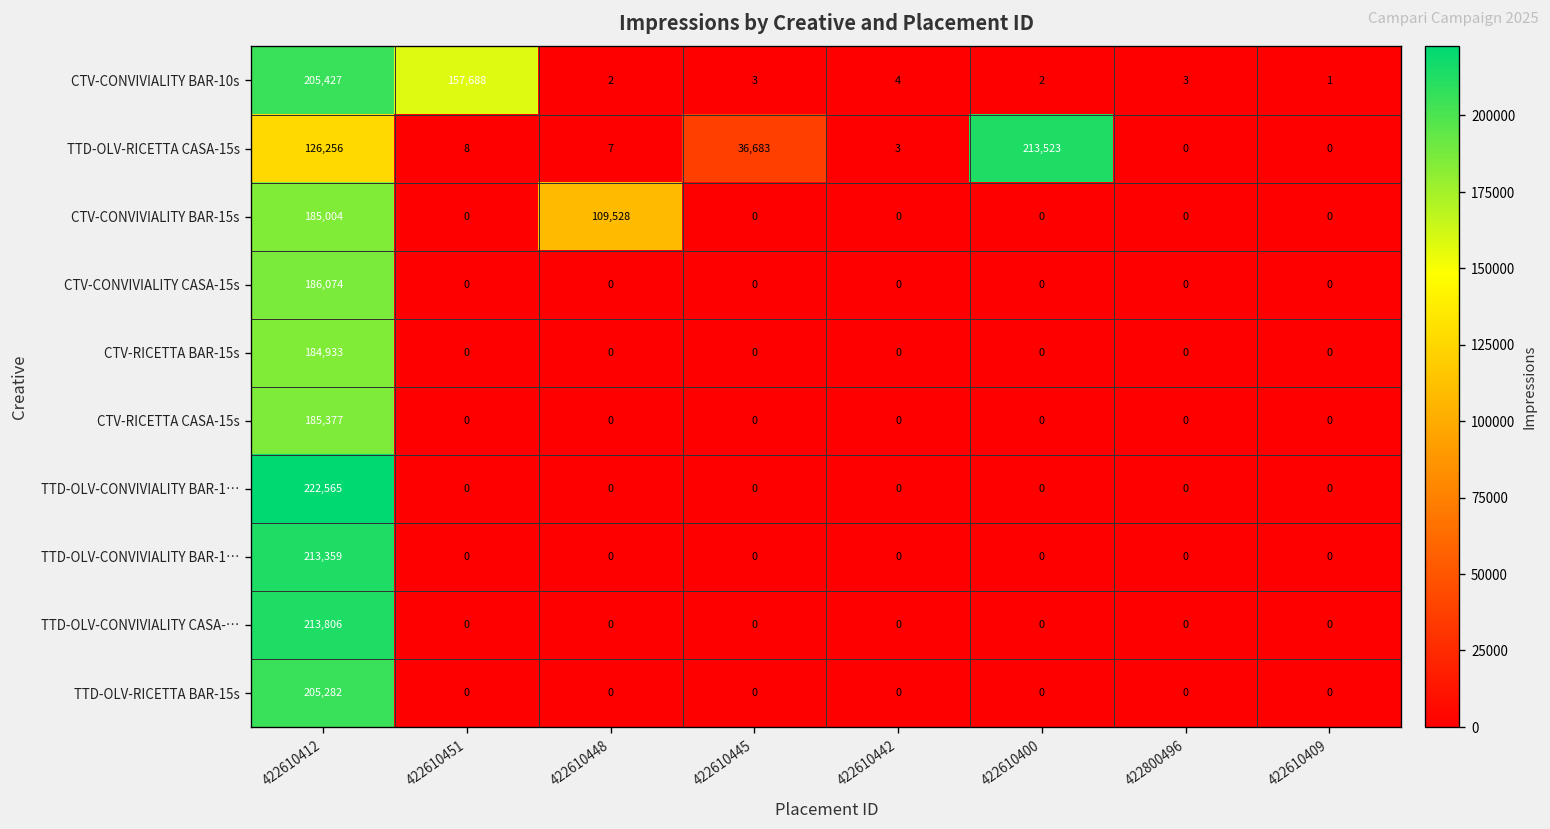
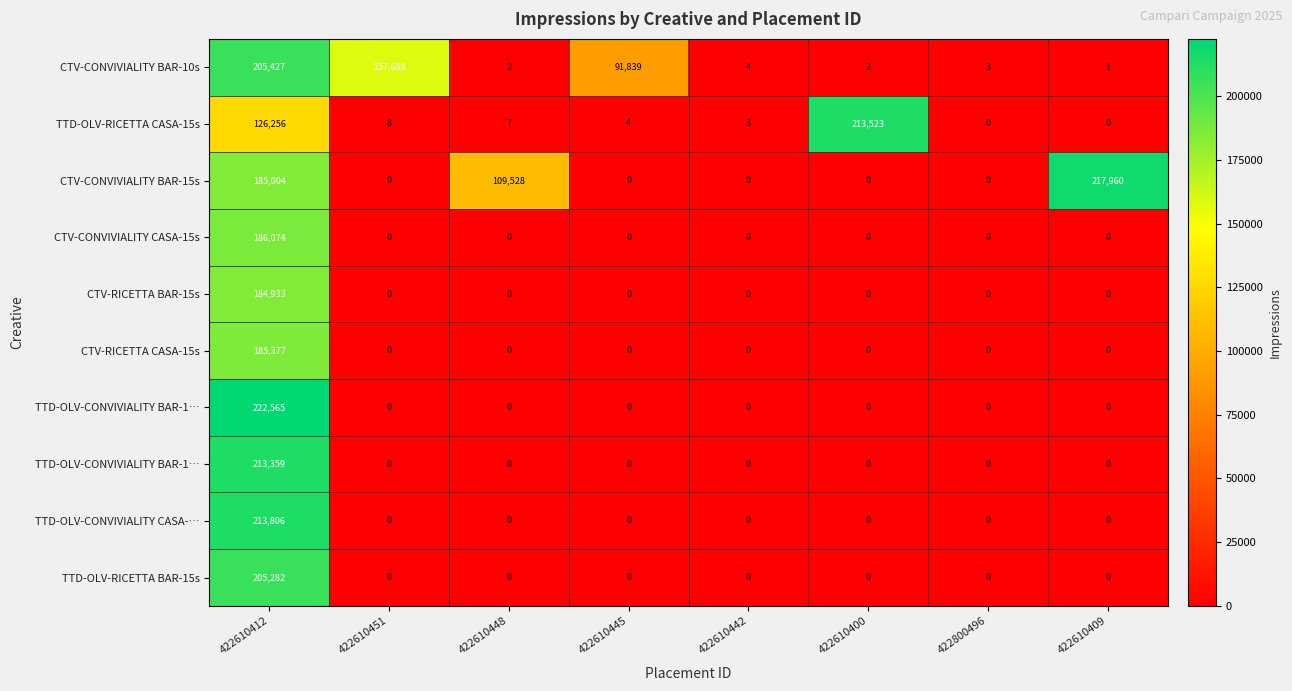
  {
    "CTV-CONVIVIALITY BAR-10s": {
      "422610412": "205,427",
      "422610451": "157,688",
      "422610448": "2",
-     "422610445": "3",
+     "422610445": "91,839",
      "422610442": "4",
      "422610400": "2",
      "422800496": "3",
      "422610409": "1"
    },
    "TTD-OLV-RICETTA CASA-15s": {
      "422610412": "126,256",
      "422610451": "8",
      "422610448": "7",
-     "422610445": "36,683",
+     "422610445": "4",
      "422610442": "3",
      "422610400": "213,523",
      "422800496": "0",
      "422610409": "0"
    },
    "CTV-CONVIVIALITY BAR-15s": {
      "422610412": "185,004",
      "422610451": "0",
      "422610448": "109,528",
      "422610445": "0",
      "422610442": "0",
      "422610400": "0",
      "422800496": "0",
-     "422610409": "0"
+     "422610409": "217,960"
    },
    "CTV-CONVIVIALITY CASA-15s": {
      "422610412": "186,074",
      "422610451": "0",
      "422610448": "0",
      "422610445": "0",
      "422610442": "0",
      "422610400": "0",
      "422800496": "0",
      "422610409": "0"
    },
    "CTV-RICETTA BAR-15s": {
      "422610412": "184,933",
      "422610451": "0",
      "422610448": "0",
      "422610445": "0",
      "422610442": "0",
      "422610400": "0",
      "422800496": "0",
      "422610409": "0"
    },
    "CTV-RICETTA CASA-15s": {
      "422610412": "185,377",
      "422610451": "0",
      "422610448": "0",
      "422610445": "0",
      "422610442": "0",
      "422610400": "0",
      "422800496": "0",
      "422610409": "0"
    },
    "TTD-OLV-CONVIVIALITY CASA-…": {
      "422610412": "213,806",
      "422610451": "0",
      "422610448": "0",
      "422610445": "0",
      "422610442": "0",
      "422610400": "0",
      "422800496": "0",
      "422610409": "0"
    },
    "TTD-OLV-RICETTA BAR-15s": {
      "422610412": "205,282",
      "422610451": "0",
      "422610448": "0",
      "422610445": "0",
      "422610442": "0",
      "422610400": "0",
      "422800496": "0",
      "422610409": "0"
    }
  }
